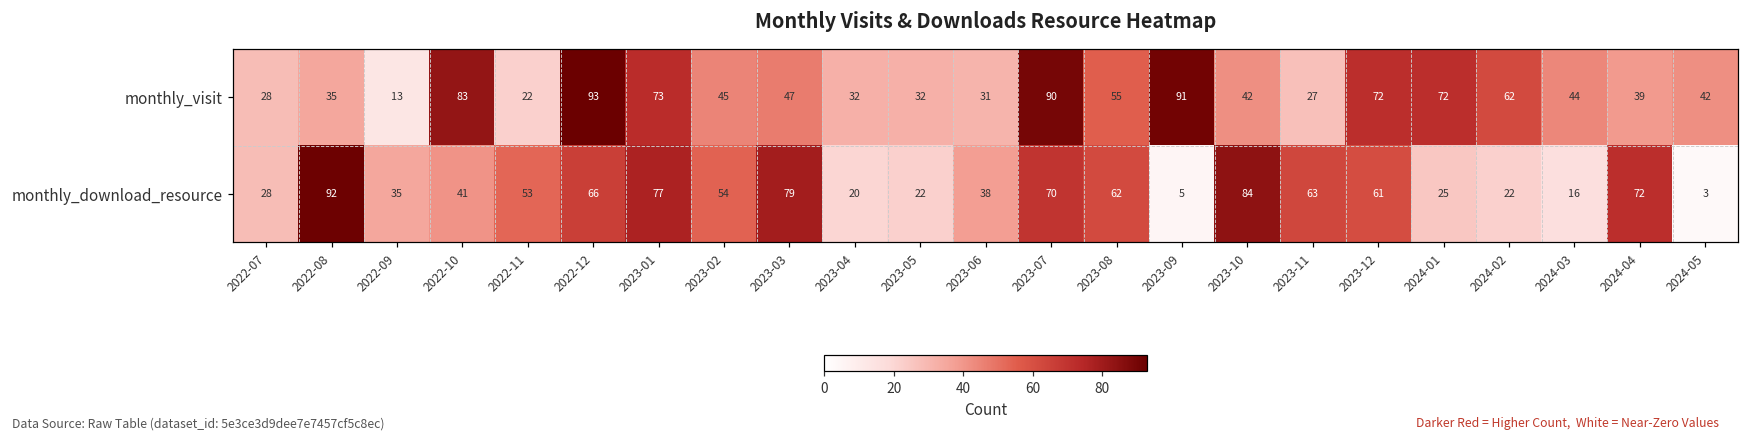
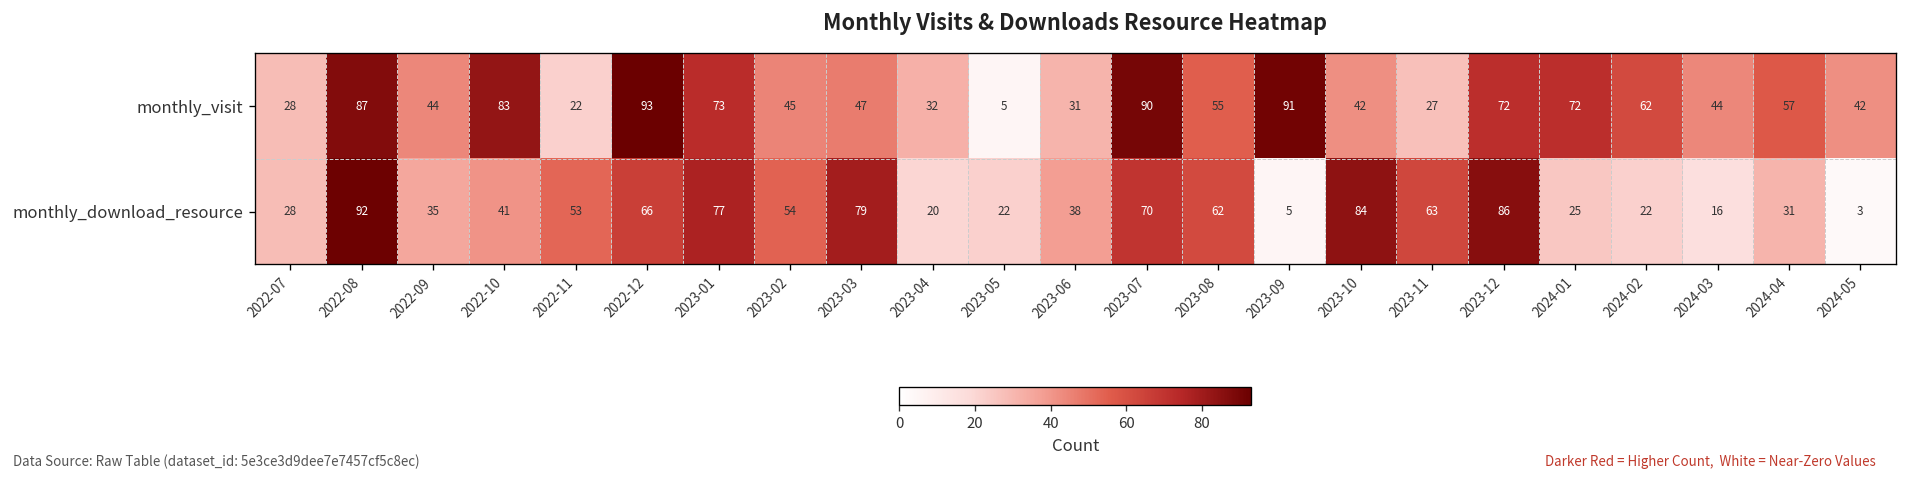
  {
    "monthly_visit": {
      "2022-07": 28,
-     "2022-08": 35,
-     "2022-09": 13,
+     "2022-08": 87,
+     "2022-09": 44,
      "2022-10": 83,
      "2022-11": 22,
      "2022-12": 93,
      "2023-01": 73,
      "2023-02": 45,
      "2023-03": 47,
      "2023-04": 32,
-     "2023-05": 32,
+     "2023-05": 5,
      "2023-06": 31,
      "2023-07": 90,
      "2023-08": 55,
      "2023-09": 91,
      "2023-10": 42,
      "2023-11": 27,
      "2023-12": 72,
      "2024-01": 72,
      "2024-02": 62,
      "2024-03": 44,
-     "2024-04": 39,
+     "2024-04": 57,
      "2024-05": 42
    },
    "monthly_download_resource": {
      "2022-07": 28,
      "2022-08": 92,
      "2022-09": 35,
      "2022-10": 41,
      "2022-11": 53,
      "2022-12": 66,
      "2023-01": 77,
      "2023-02": 54,
      "2023-03": 79,
      "2023-04": 20,
      "2023-05": 22,
      "2023-06": 38,
      "2023-07": 70,
      "2023-08": 62,
      "2023-09": 5,
      "2023-10": 84,
      "2023-11": 63,
-     "2023-12": 61,
+     "2023-12": 86,
      "2024-01": 25,
      "2024-02": 22,
      "2024-03": 16,
-     "2024-04": 72,
+     "2024-04": 31,
      "2024-05": 3
    }
  }
